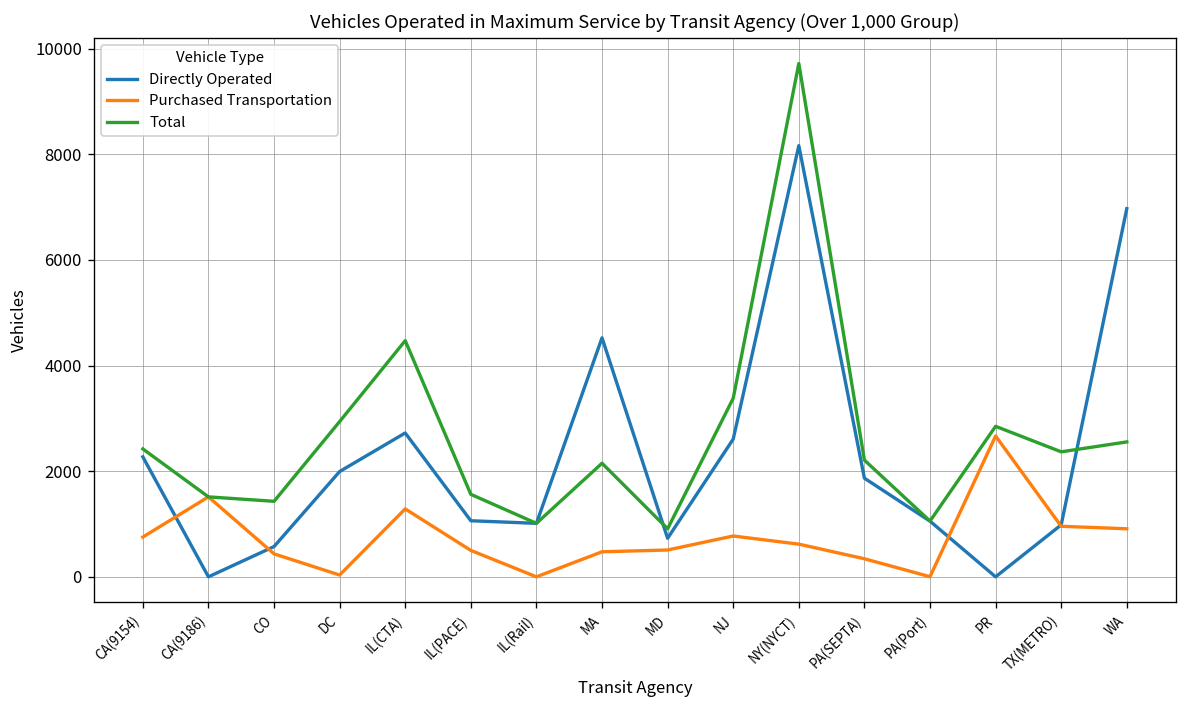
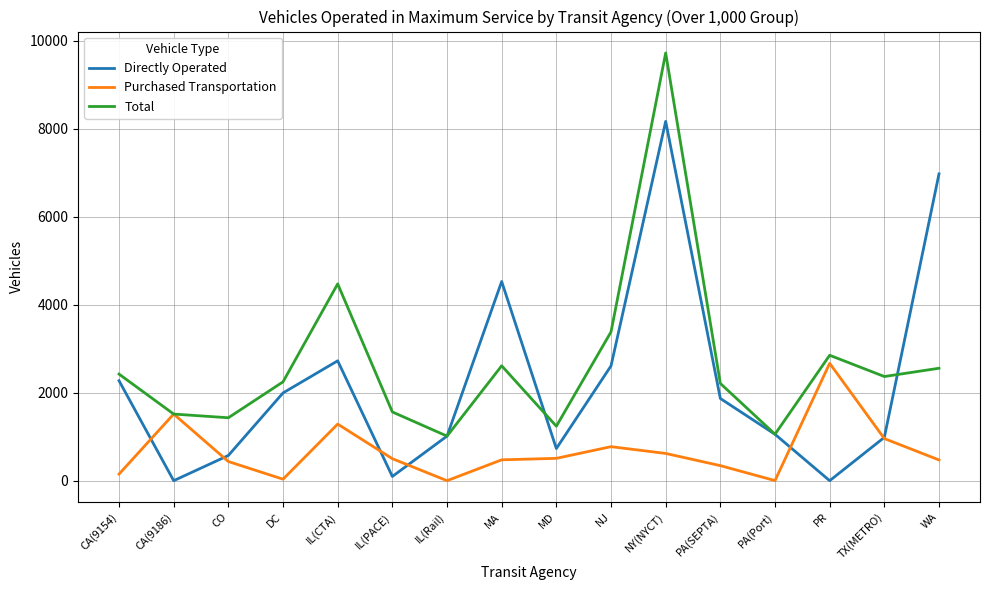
  {
    "Directly Operated": {
      "CA(9154)": 2300,
      "CA(9186)": 0,
      "CO": 600,
      "DC": 2000,
      "IL(CTA)": 2700,
-     "IL(PACE)": 1100,
+     "IL(PACE)": 100,
      "MA": 4500,
      "MD": 700,
      "NJ": 2600,
      "NY(NYCT)": 8200,
      "PA(SEPTA)": 1900,
      "PR": 0,
      "WA": 7000
    },
    "Purchased Transportation": {
-     "CA(9154)": 800,
+     "CA(9154)": 200,
      "CO": 400,
      "DC": 0,
      "IL(CTA)": 1300,
      "IL(PACE)": 500,
      "IL(Rail)": 0,
      "MA": 500,
      "MD": 500,
      "NJ": 800,
      "NY(NYCT)": 600,
      "PA(SEPTA)": 300,
      "PA(Port)": 0,
      "PR": 2700,
-     "WA": 900
+     "WA": 500
    },
    "Total": {
      "CA(9154)": 2400,
      "CO": 1400,
-     "DC": 2900,
+     "DC": 2200,
      "IL(CTA)": 4500,
      "IL(PACE)": 1600,
-     "MA": 2200,
-     "MD": 900,
+     "MA": 2600,
+     "MD": 1200,
      "NJ": 3400,
      "NY(NYCT)": 9700,
      "PA(SEPTA)": 2200,
      "PR": 2900,
      "TX(METRO)": 2400,
      "WA": 2600
    }
  }
